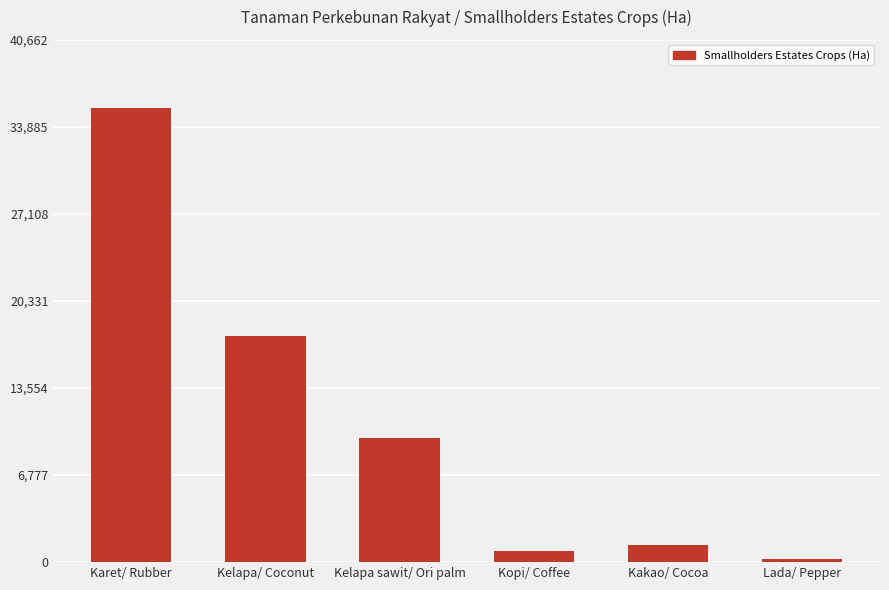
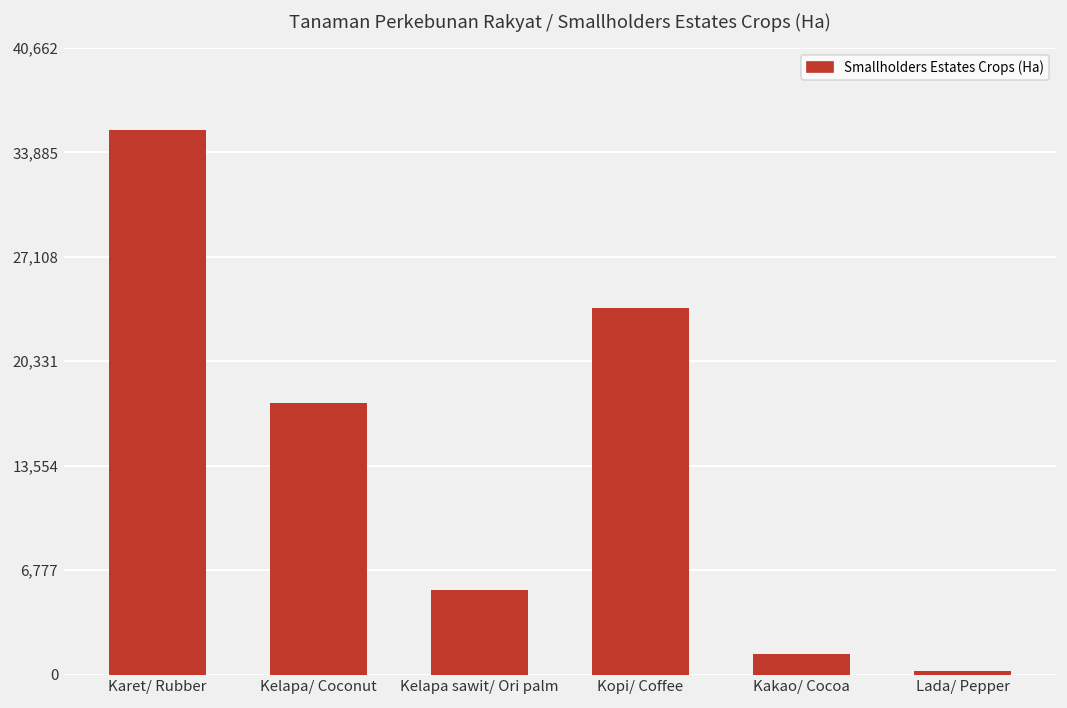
  {
    "Karet/ Rubber": "35,400",
    "Kelapa/ Coconut": "17,600",
-   "Kelapa sawit/ Ori palm": "9,700",
-   "Kopi/ Coffee": "800",
+   "Kelapa sawit/ Ori palm": "5,500",
+   "Kopi/ Coffee": "23,800",
    "Kakao/ Cocoa": "1,300",
    "Lada/ Pepper": "300"
  }
